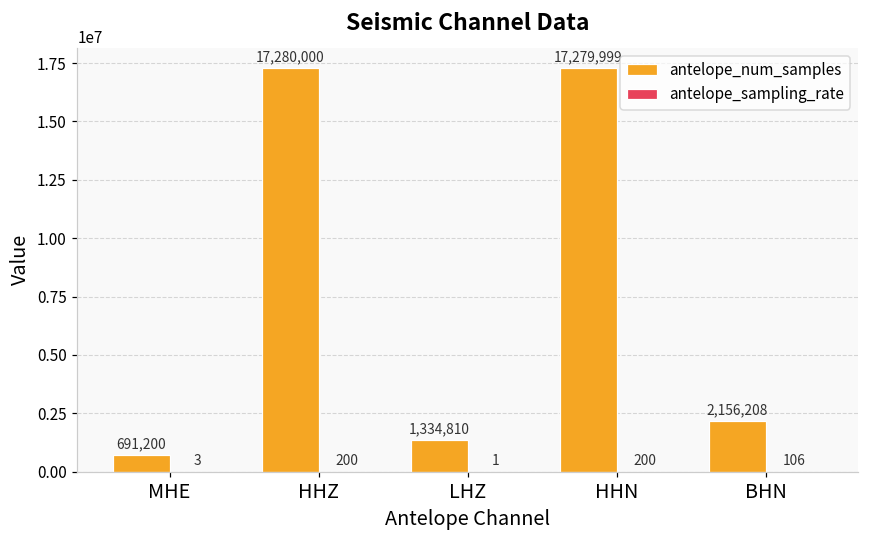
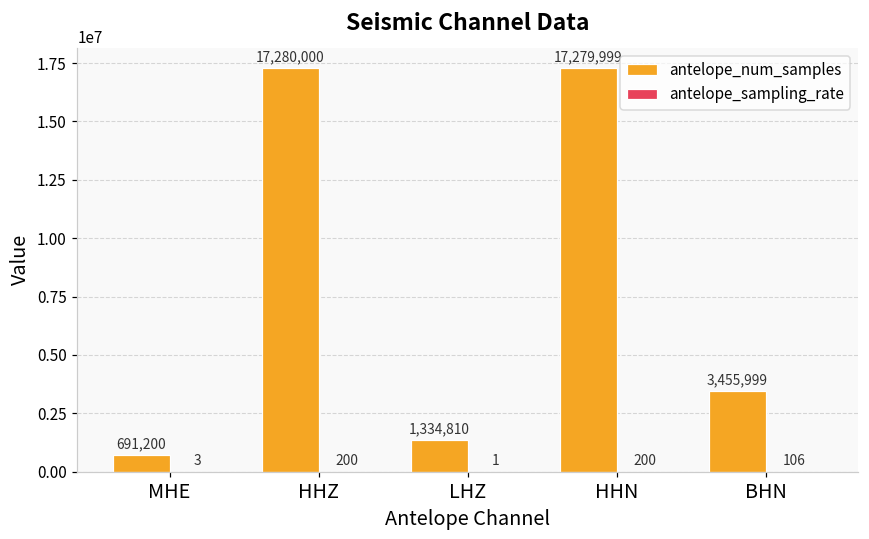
  {
    "antelope_num_samples": {
      "MHE": "691,200",
      "HHZ": "17,280,000",
      "LHZ": "1,334,810",
-     "BHN": "2,156,208"
+     "BHN": "3,455,999"
    },
    "antelope_sampling_rate": {
      "MHE": "3",
      "HHZ": "200",
      "LHZ": "1",
      "HHN": "200",
      "BHN": "106"
    }
  }
